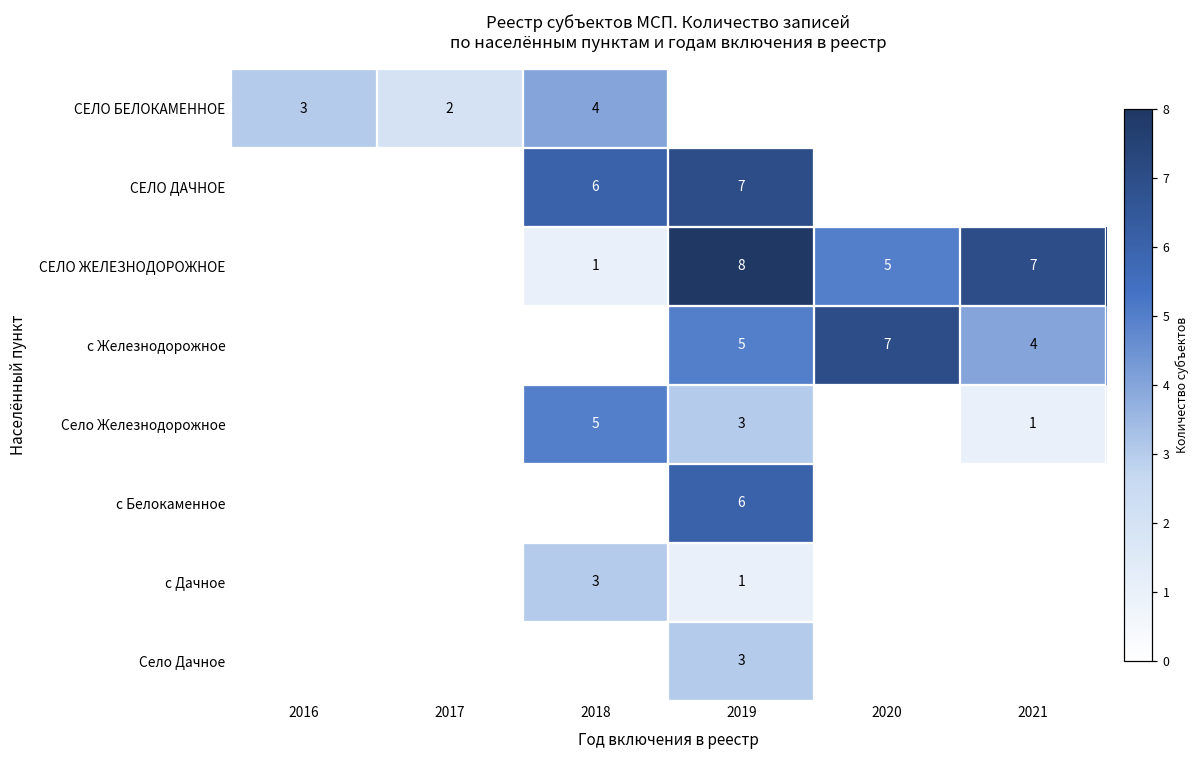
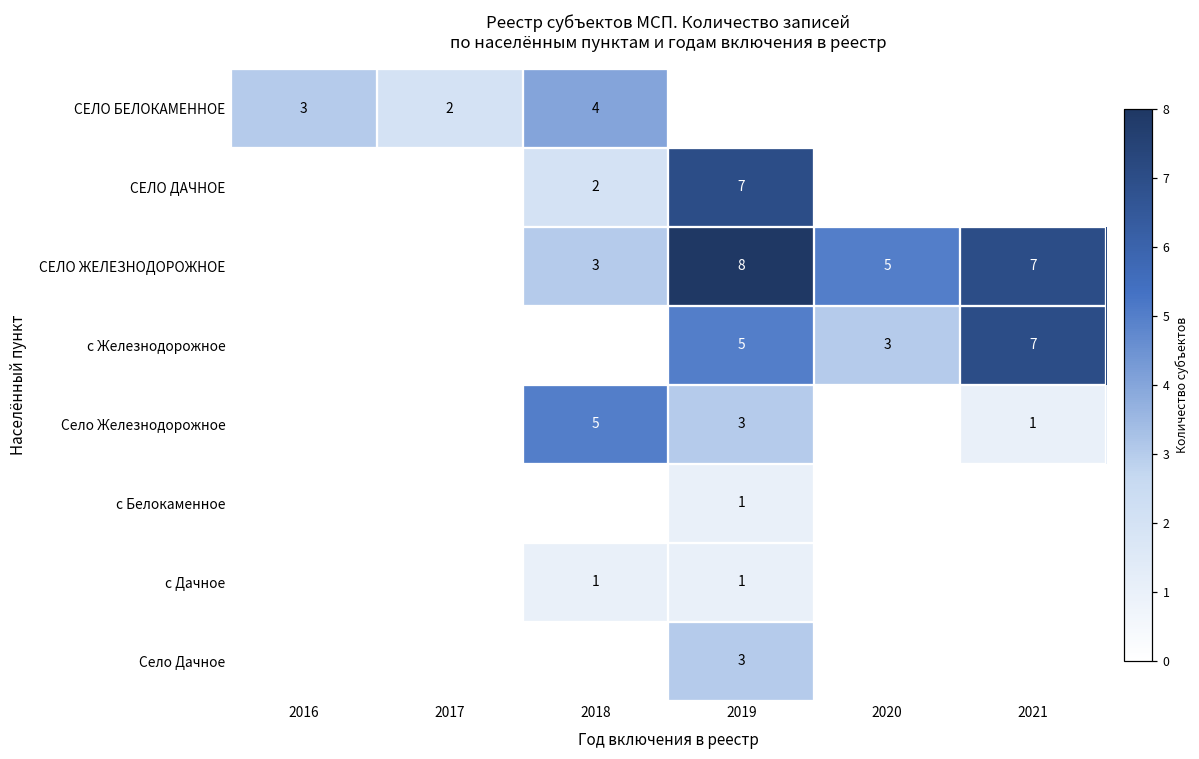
  {
    "СЕЛО БЕЛОКАМЕННОЕ": {
      "2016": 3,
      "2017": 2,
      "2018": 4
    },
    "СЕЛО ДАЧНОЕ": {
-     "2018": 6,
+     "2018": 2,
      "2019": 7
    },
    "СЕЛО ЖЕЛЕЗНОДОРОЖНОЕ": {
-     "2018": 1,
+     "2018": 3,
      "2019": 8,
      "2020": 5,
      "2021": 7
    },
    "с Железнодорожное": {
      "2019": 5,
-     "2020": 7,
-     "2021": 4
+     "2020": 3,
+     "2021": 7
    },
    "Село Железнодорожное": {
      "2018": 5,
      "2019": 3,
      "2021": 1
    },
    "с Белокаменное": {
-     "2019": 6
+     "2019": 1
    },
    "с Дачное": {
-     "2018": 3,
+     "2018": 1,
      "2019": 1
    },
    "Село Дачное": {
      "2019": 3
    }
  }
